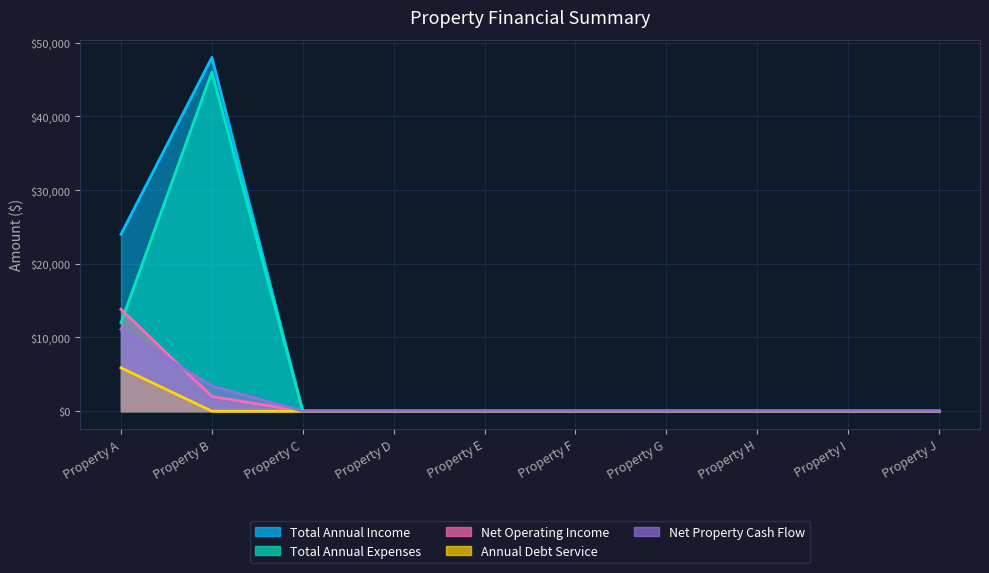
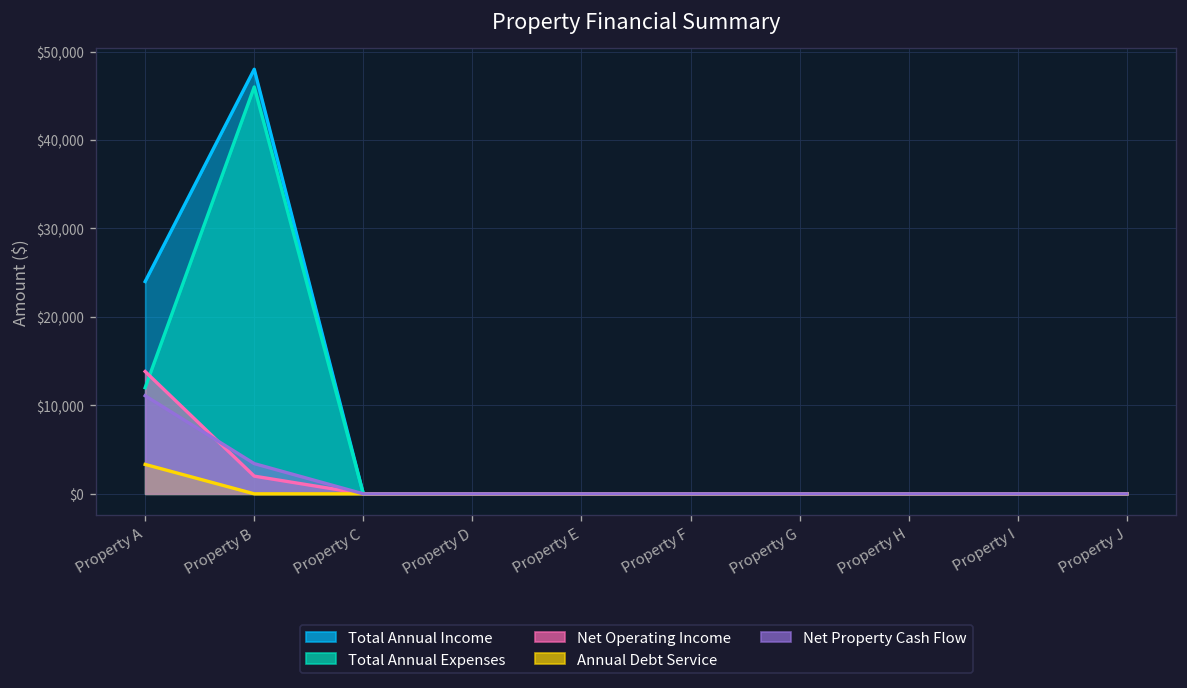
  {
    "Net Operating Income": {
      "Property A": "$14,000",
      "Property B": "$2,000"
    },
    "Annual Debt Service": {
-     "Property A": "$6,000",
+     "Property A": "$3,000",
      "Property B": "$0"
    },
    "Net Property Cash Flow": {
      "Property A": "$11,000",
      "Property B": "$3,000"
    }
  }
